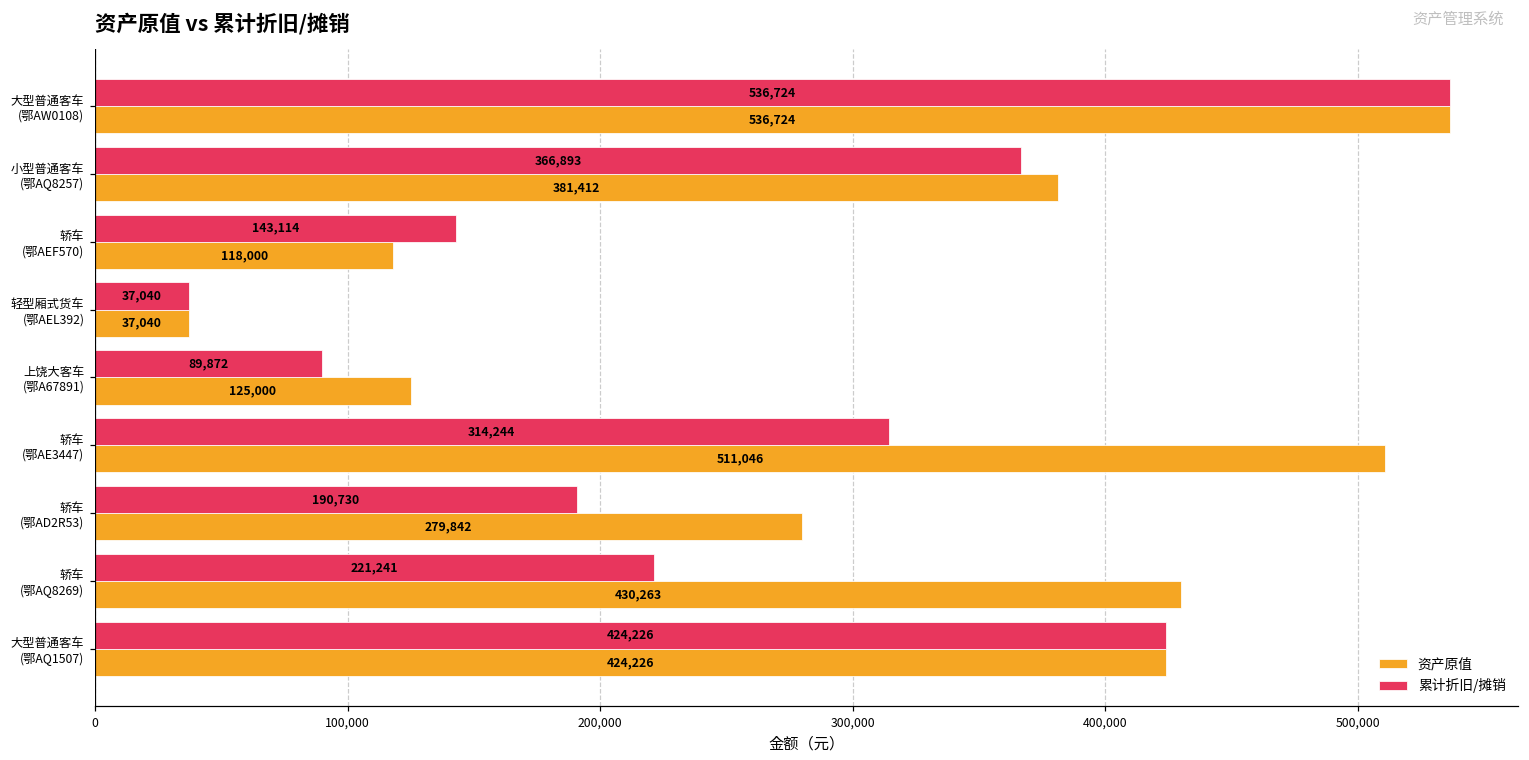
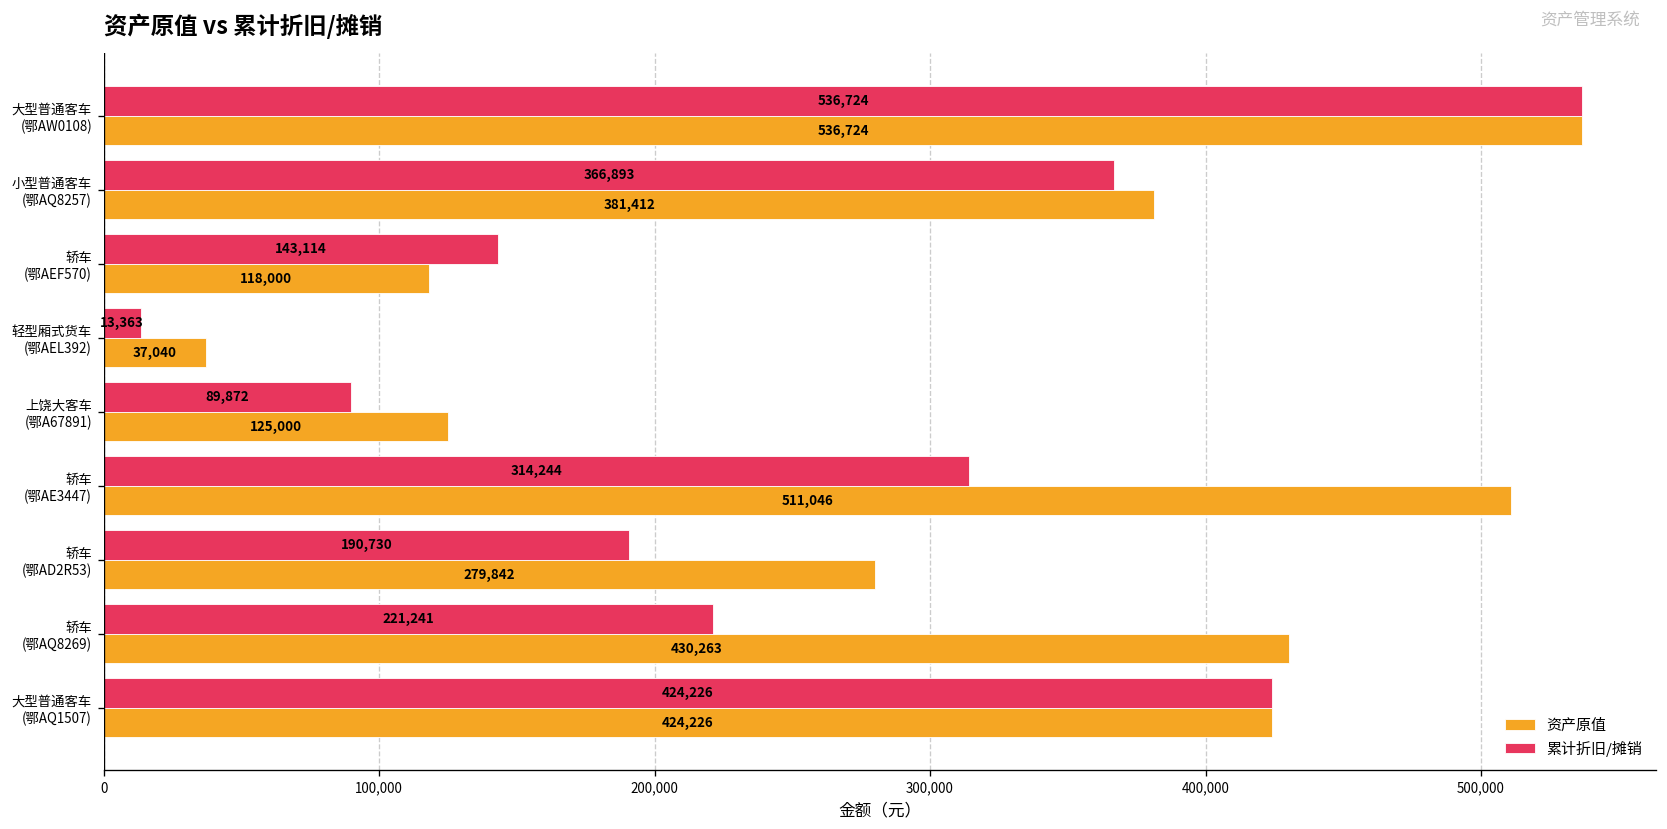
  {
    "资产原值": {
      "大型普通客车 (鄂AW0108)": "536,724",
      "小型普通客车 (鄂AQ8257)": "381,412",
      "轿车 (鄂AEF570)": "118,000",
      "轻型厢式货车 (鄂AEL392)": "37,040",
      "上饶大客车 (鄂A67891)": "125,000",
      "轿车 (鄂AE3447)": "511,046",
      "轿车 (鄂AD2R53)": "279,842",
      "轿车 (鄂AQ8269)": "430,263",
      "大型普通客车 (鄂AQ1507)": "424,226"
    },
    "累计折旧/摊销": {
      "大型普通客车 (鄂AW0108)": "536,724",
      "小型普通客车 (鄂AQ8257)": "366,893",
      "轿车 (鄂AEF570)": "143,114",
-     "轻型厢式货车 (鄂AEL392)": "37,040",
+     "轻型厢式货车 (鄂AEL392)": "13,363",
      "上饶大客车 (鄂A67891)": "89,872",
      "轿车 (鄂AE3447)": "314,244",
      "轿车 (鄂AD2R53)": "190,730",
      "轿车 (鄂AQ8269)": "221,241",
      "大型普通客车 (鄂AQ1507)": "424,226"
    }
  }
